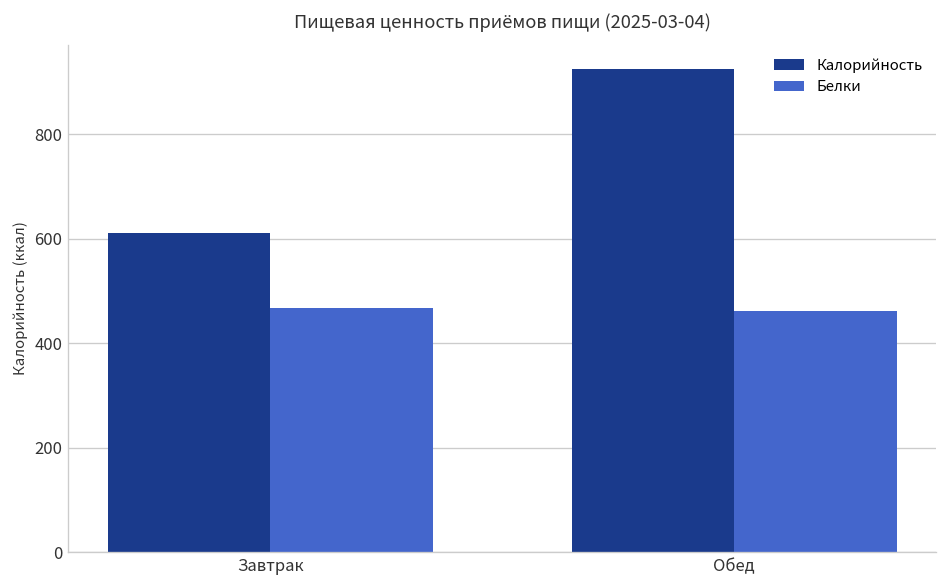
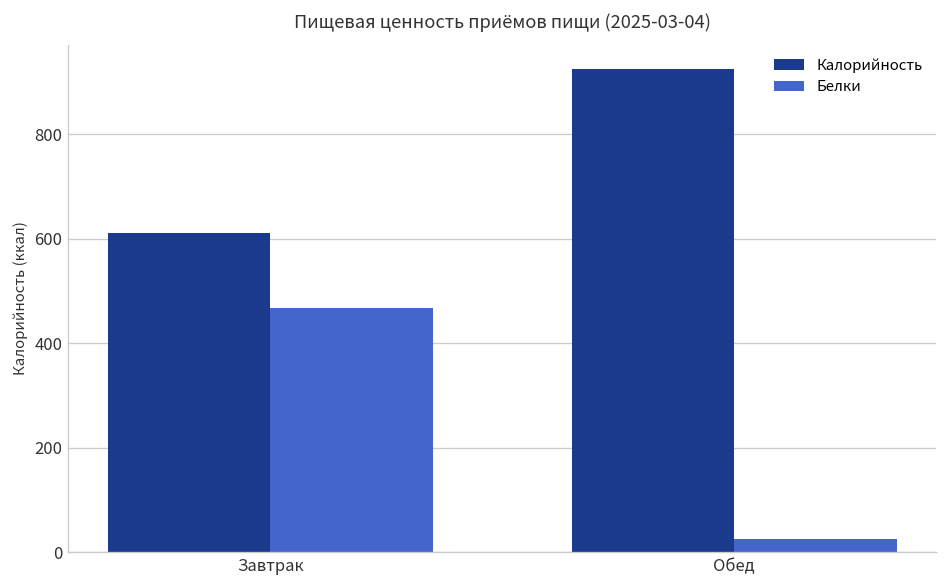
  {
    "Калорийность": {
      "Завтрак": 610,
      "Обед": 930
    },
    "Белки": {
      "Завтрак": 470,
-     "Обед": 460
+     "Обед": 20
    }
  }
